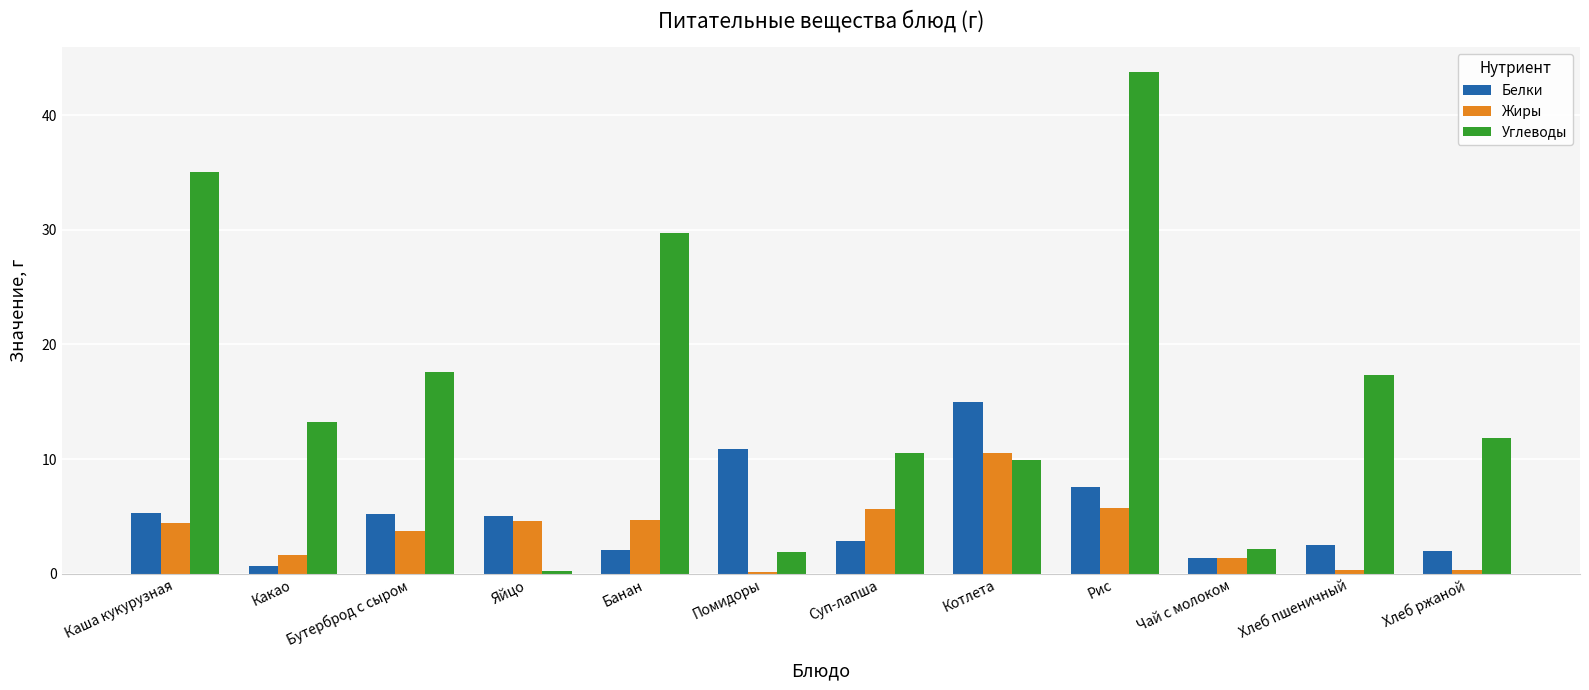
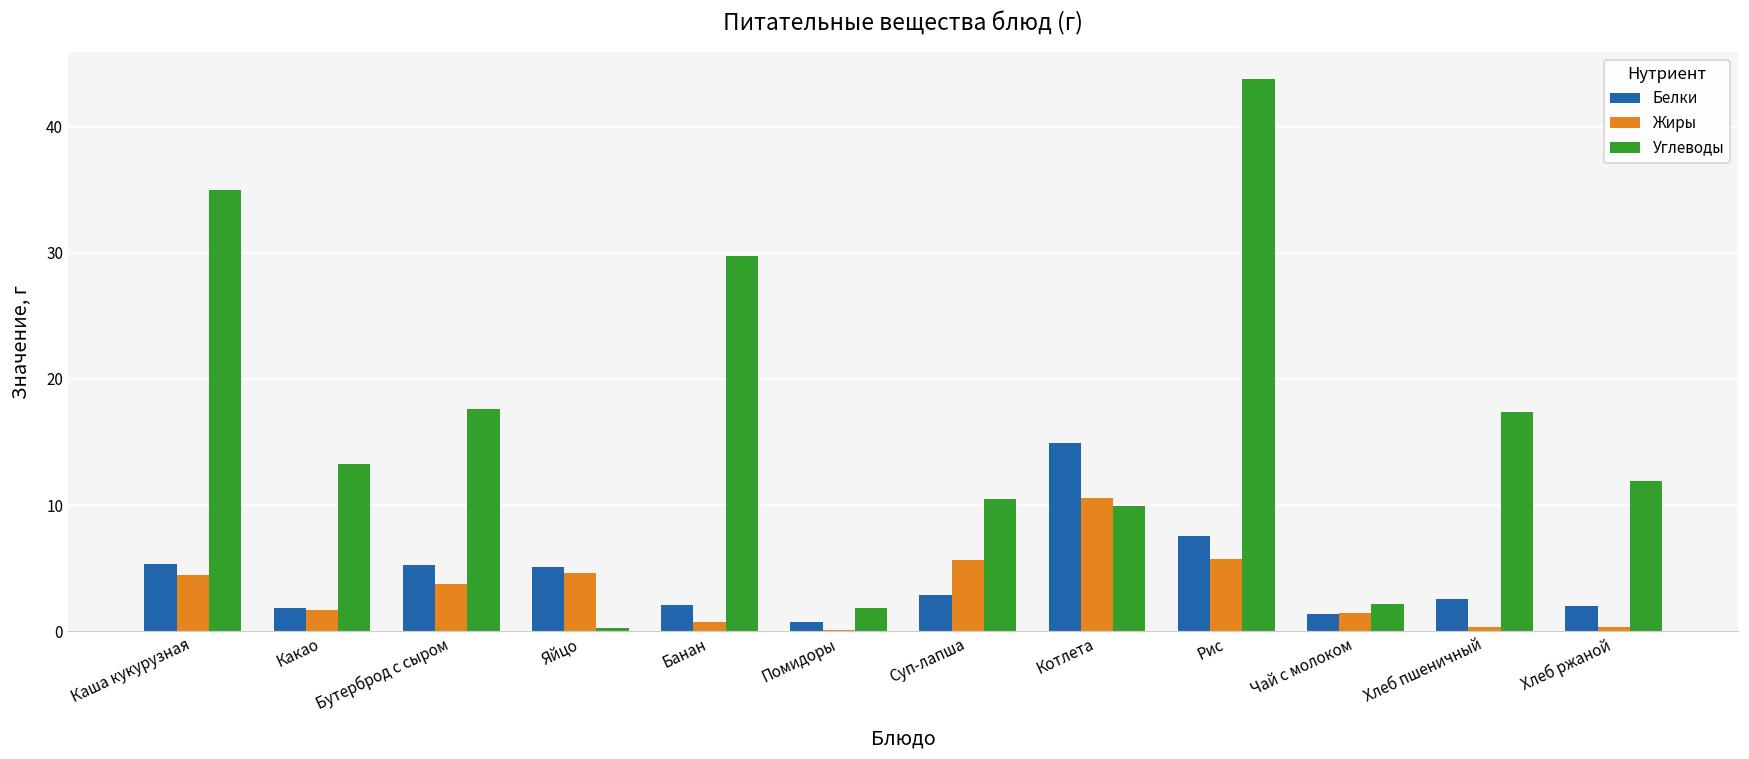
  {
    "Белки": {
      "Каша кукурузная": 5.3,
-     "Какао": 0.7,
+     "Какао": 1.8,
      "Бутерброд с сыром": 5.3,
      "Яйцо": 5.1,
      "Банан": 2.1,
-     "Помидоры": 10.9,
+     "Помидоры": 0.8,
      "Суп-лапша": 2.9,
      "Котлета": 15.0,
      "Рис": 7.6,
      "Чай с молоком": 1.4,
      "Хлеб пшеничный": 2.6,
      "Хлеб ржаной": 2.0
    },
    "Жиры": {
      "Каша кукурузная": 4.5,
      "Какао": 1.7,
      "Бутерброд с сыром": 3.7,
      "Яйцо": 4.6,
-     "Банан": 4.7,
+     "Банан": 0.7,
      "Суп-лапша": 5.7,
      "Котлета": 10.5,
      "Рис": 5.7,
      "Чай с молоком": 1.4,
      "Хлеб пшеничный": 0.3,
      "Хлеб ржаной": 0.4
    },
    "Углеводы": {
      "Каша кукурузная": 35.0,
      "Какао": 13.2,
      "Бутерброд с сыром": 17.6,
      "Яйцо": 0.3,
      "Банан": 29.7,
      "Помидоры": 1.9,
      "Суп-лапша": 10.5,
      "Котлета": 9.9,
      "Рис": 43.7,
      "Чай с молоком": 2.1,
      "Хлеб пшеничный": 17.3,
      "Хлеб ржаной": 11.9
    }
  }
